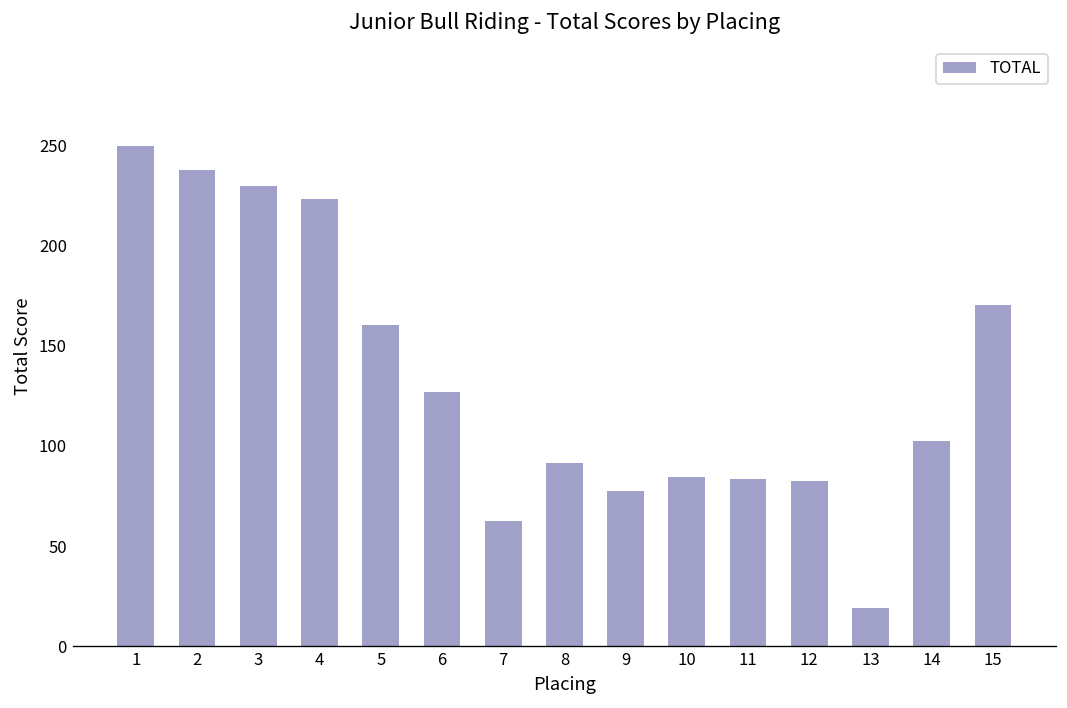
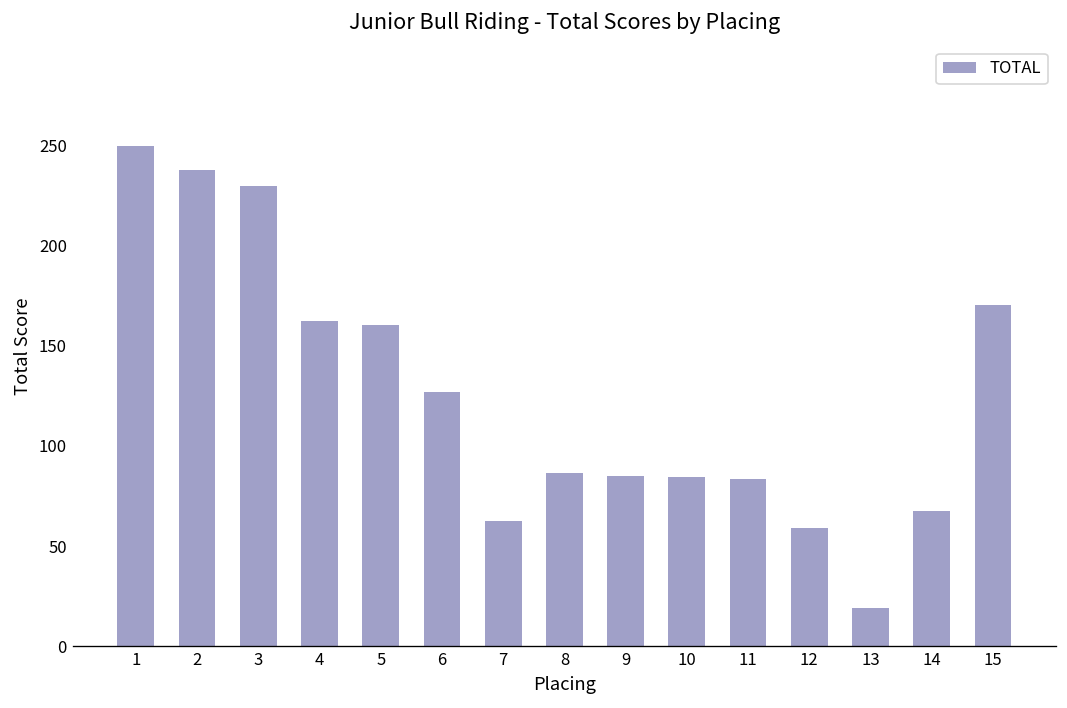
  {
    "1": 250,
    "2": 238,
    "3": 230,
-   "4": 223,
+   "4": 162,
    "5": 160,
    "6": 127,
    "7": 62,
-   "8": 92,
-   "9": 78,
+   "8": 86,
+   "9": 85,
    "10": 85,
    "11": 83,
-   "12": 82,
+   "12": 59,
    "13": 19,
-   "14": 103,
+   "14": 68,
    "15": 170
  }
